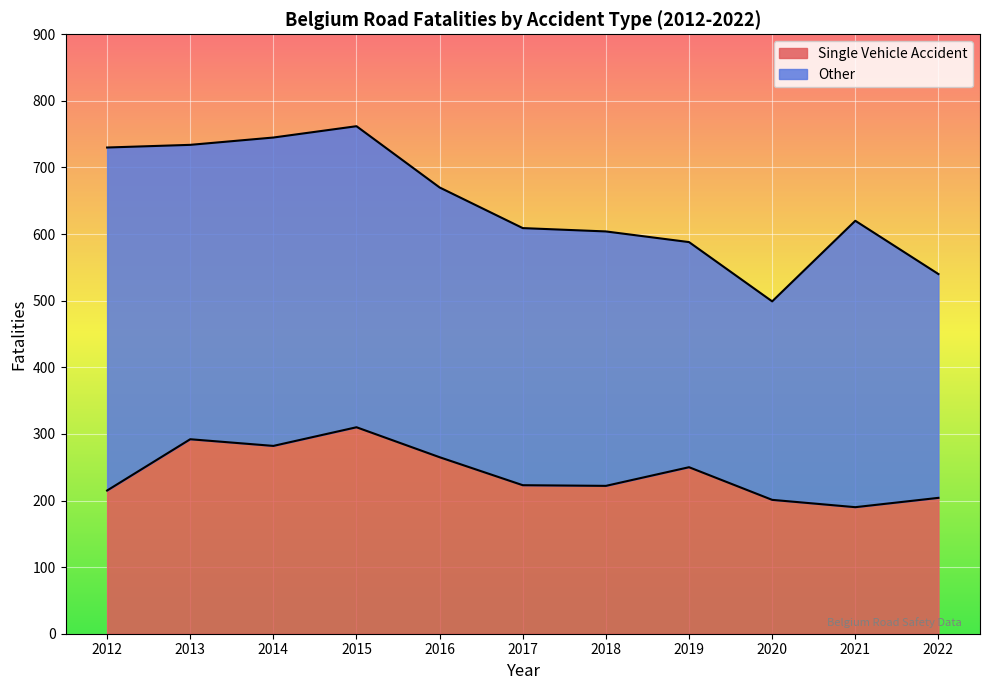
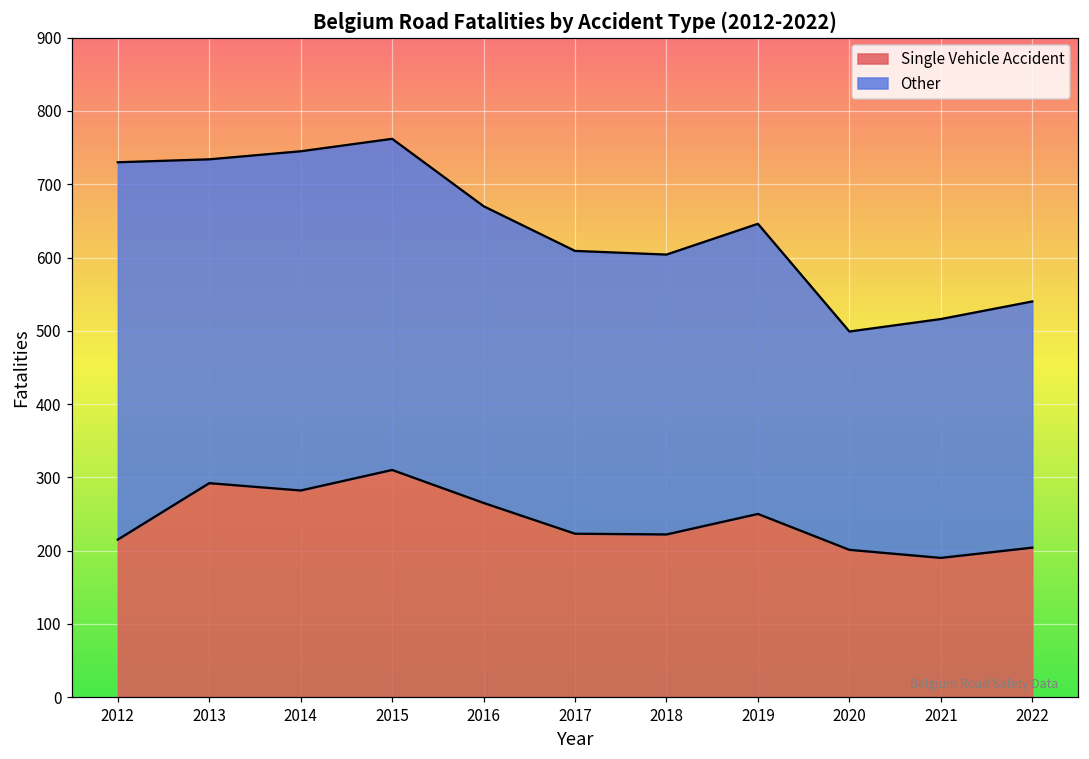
  {
    "Single Vehicle Accident": {
      "2012": 220,
      "2013": 290,
      "2014": 280,
      "2015": 310,
      "2016": 270,
      "2017": 220,
      "2018": 220,
      "2019": 250,
      "2020": 200,
      "2021": 190,
      "2022": 200
    },
    "Other": {
      "2012": 520,
      "2013": 440,
      "2014": 460,
      "2015": 450,
      "2016": 410,
      "2017": 390,
      "2018": 380,
-     "2019": 340,
+     "2019": 400,
      "2020": 300,
-     "2021": 430,
+     "2021": 330,
      "2022": 340
    }
  }
